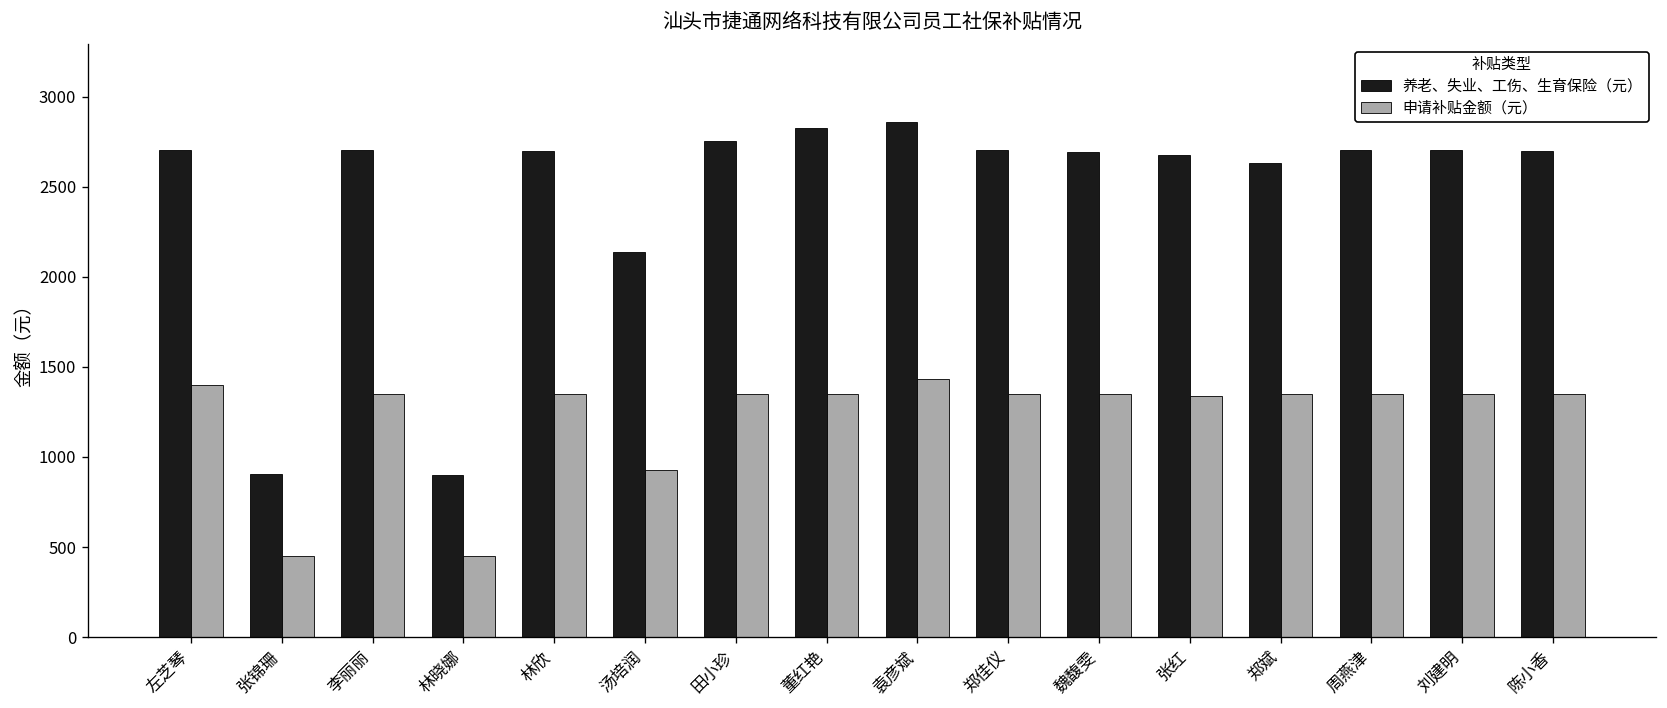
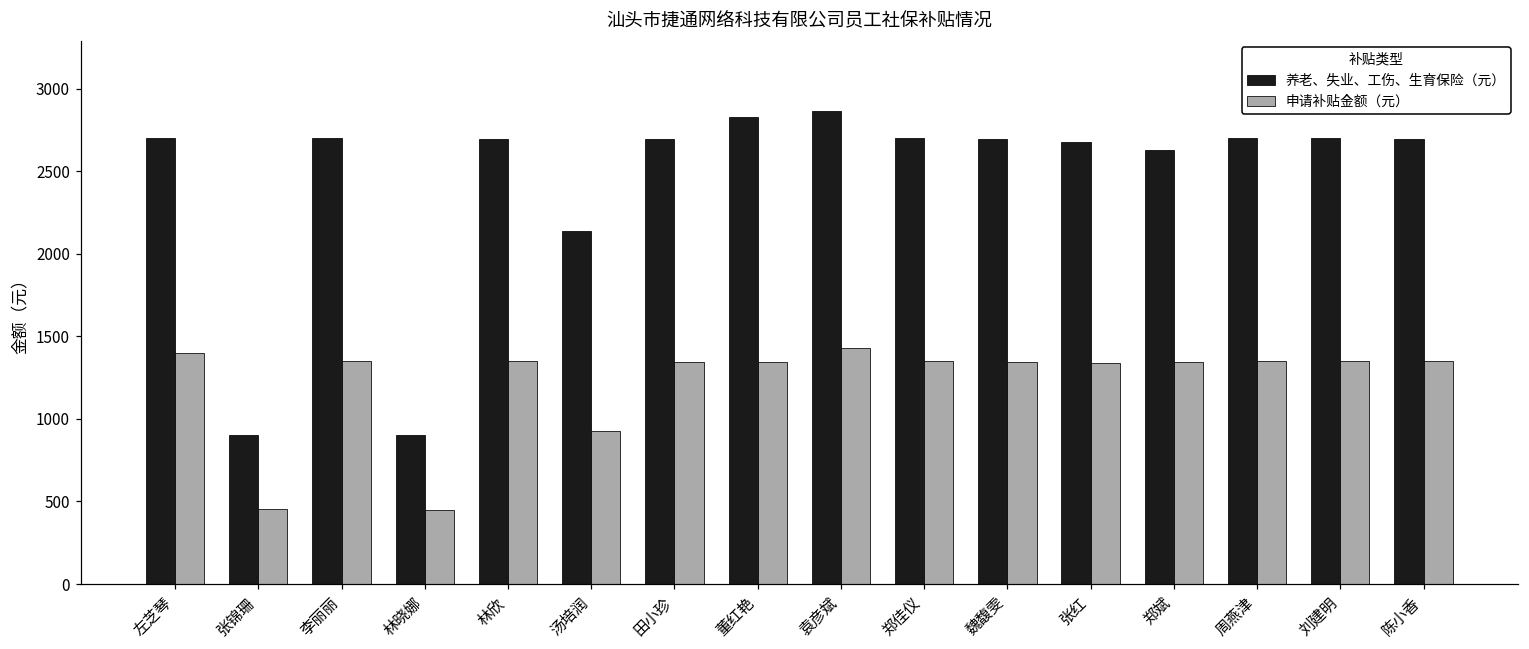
  {
    "养老、失业、工伤、生育保险（元）": {
      "左芝琴": 2700,
      "张锦珊": 900,
      "李丽丽": 2700,
      "林晓娜": 900,
      "林欣": 2700,
      "汤培润": 2140,
-     "田小珍": 2760,
+     "田小珍": 2690,
      "董红艳": 2830,
      "袁彦斌": 2860,
      "郑佳仪": 2700,
      "魏馥雯": 2690,
      "张红": 2680,
      "郑斌": 2630,
      "周燕津": 2700,
      "刘建明": 2700,
      "陈小香": 2700
    },
    "申请补贴金额（元）": {
      "左芝琴": 1400,
      "张锦珊": 450,
      "李丽丽": 1350,
      "林晓娜": 450,
      "林欣": 1350,
      "汤培润": 930,
      "田小珍": 1350,
      "董红艳": 1350,
      "袁彦斌": 1430,
      "郑佳仪": 1350,
      "魏馥雯": 1350,
      "张红": 1340,
      "郑斌": 1350,
      "周燕津": 1350,
      "刘建明": 1350,
      "陈小香": 1350
    }
  }
